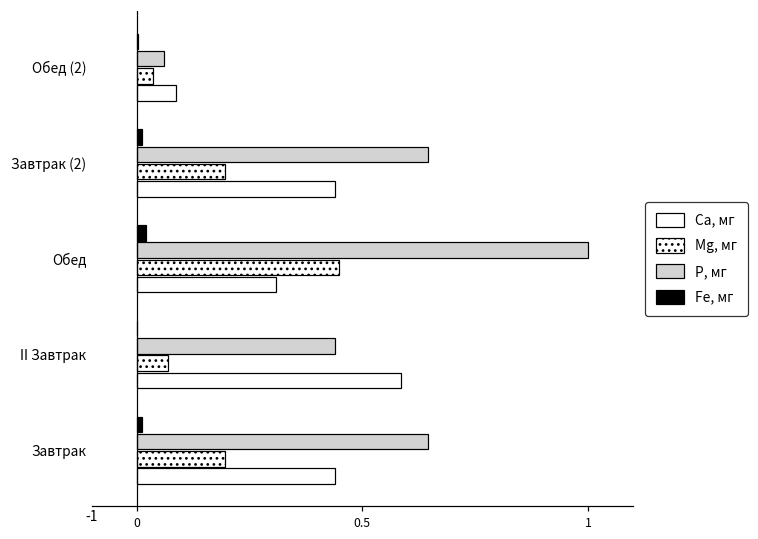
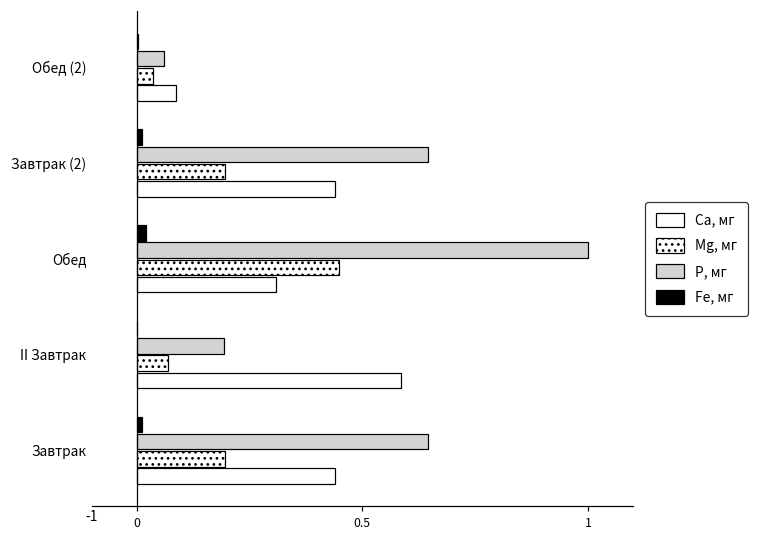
  {
    "Р, мг": {
      "Обед (2)": 0.06,
      "Завтрак (2)": 0.64,
      "Обед": 1.00,
-     "II Завтрак": 0.44,
+     "II Завтрак": 0.19,
      "Завтрак": 0.64
    },
    "Fe, мг": {
      "Завтрак (2)": 0.01,
      "Обед": 0.02,
      "Завтрак": 0.01
    }
  }
